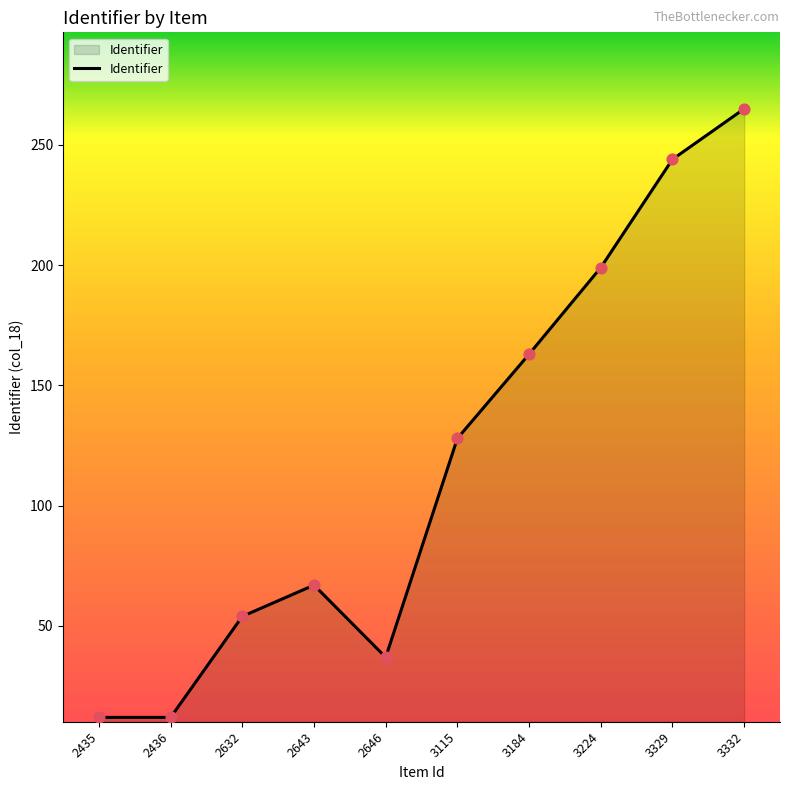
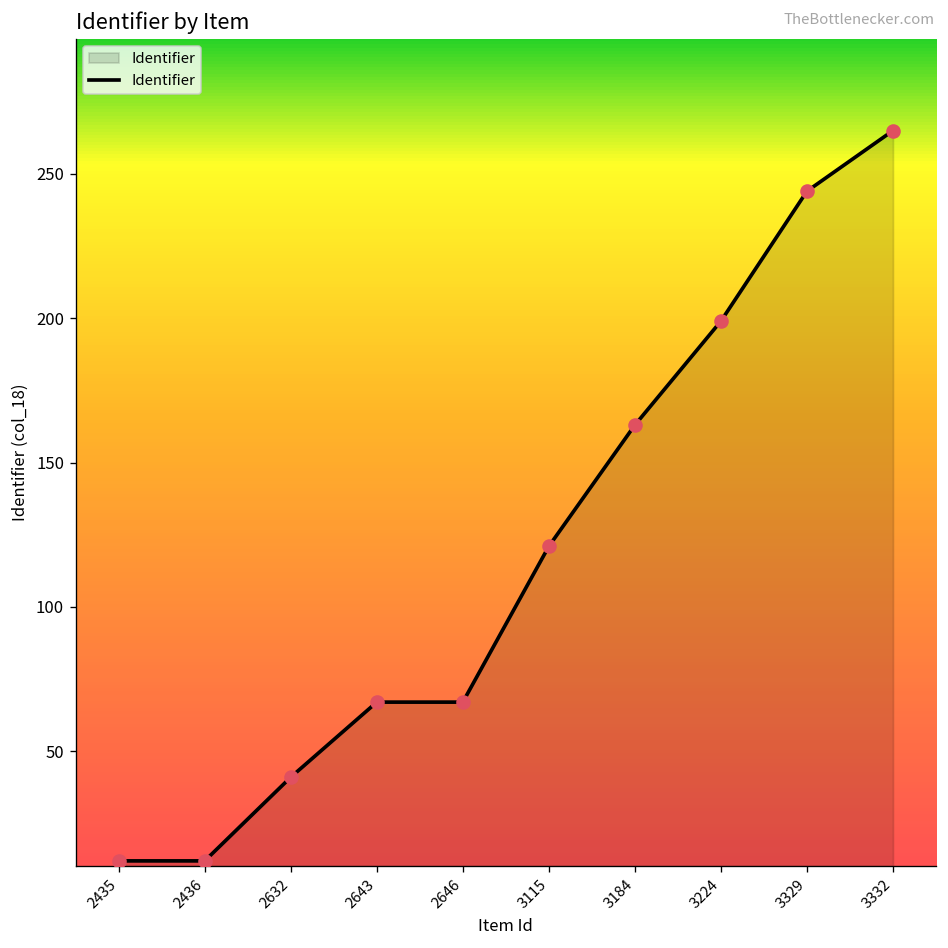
  {
    "2435": 12,
    "2436": 12,
-   "2632": 54,
+   "2632": 41,
    "2643": 67,
-   "2646": 37,
-   "3115": 128,
+   "2646": 67,
+   "3115": 121,
    "3184": 163,
    "3224": 199,
    "3329": 244,
    "3332": 265
  }
